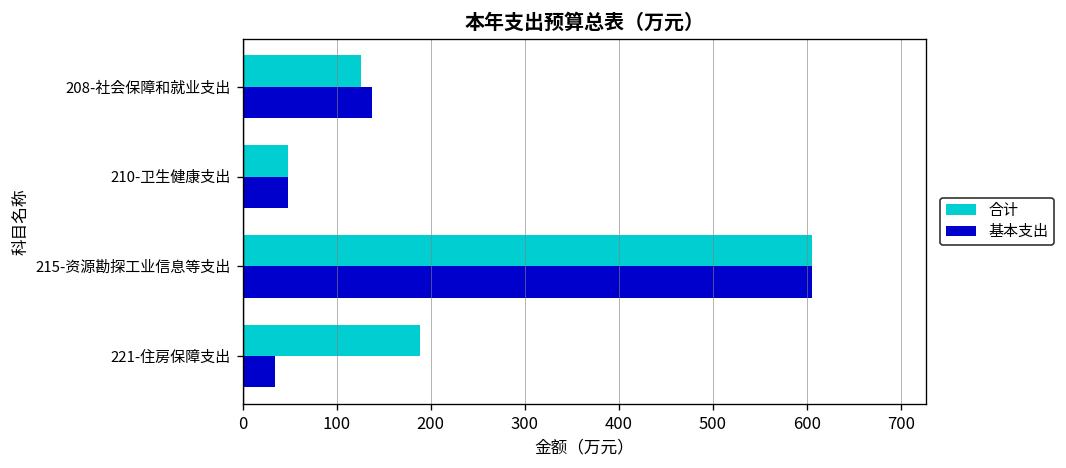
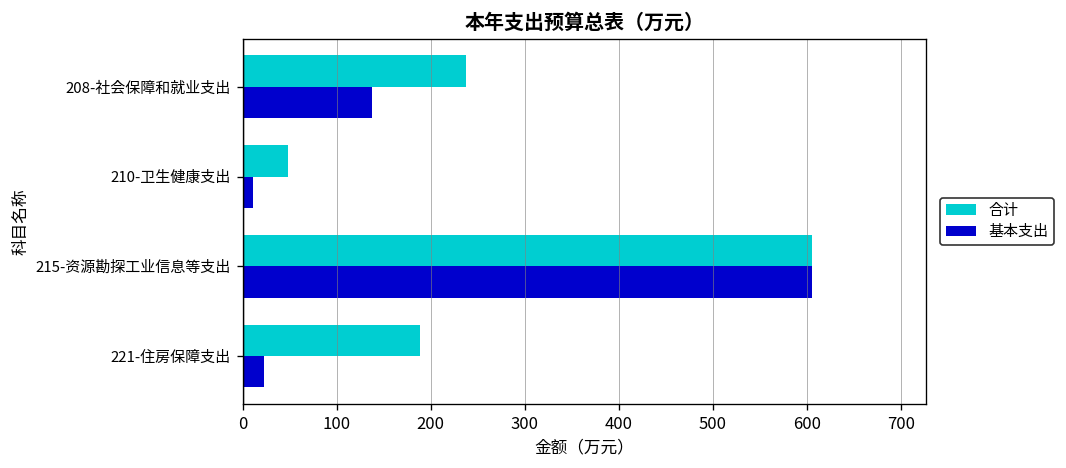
  {
    "合计": {
-     "208-社会保障和就业支出": 130,
+     "208-社会保障和就业支出": 240,
      "210-卫生健康支出": 50,
      "215-资源勘探工业信息等支出": 610,
      "221-住房保障支出": 190
    },
    "基本支出": {
      "208-社会保障和就业支出": 140,
-     "210-卫生健康支出": 50,
+     "210-卫生健康支出": 10,
      "215-资源勘探工业信息等支出": 610,
-     "221-住房保障支出": 30
+     "221-住房保障支出": 20
    }
  }
